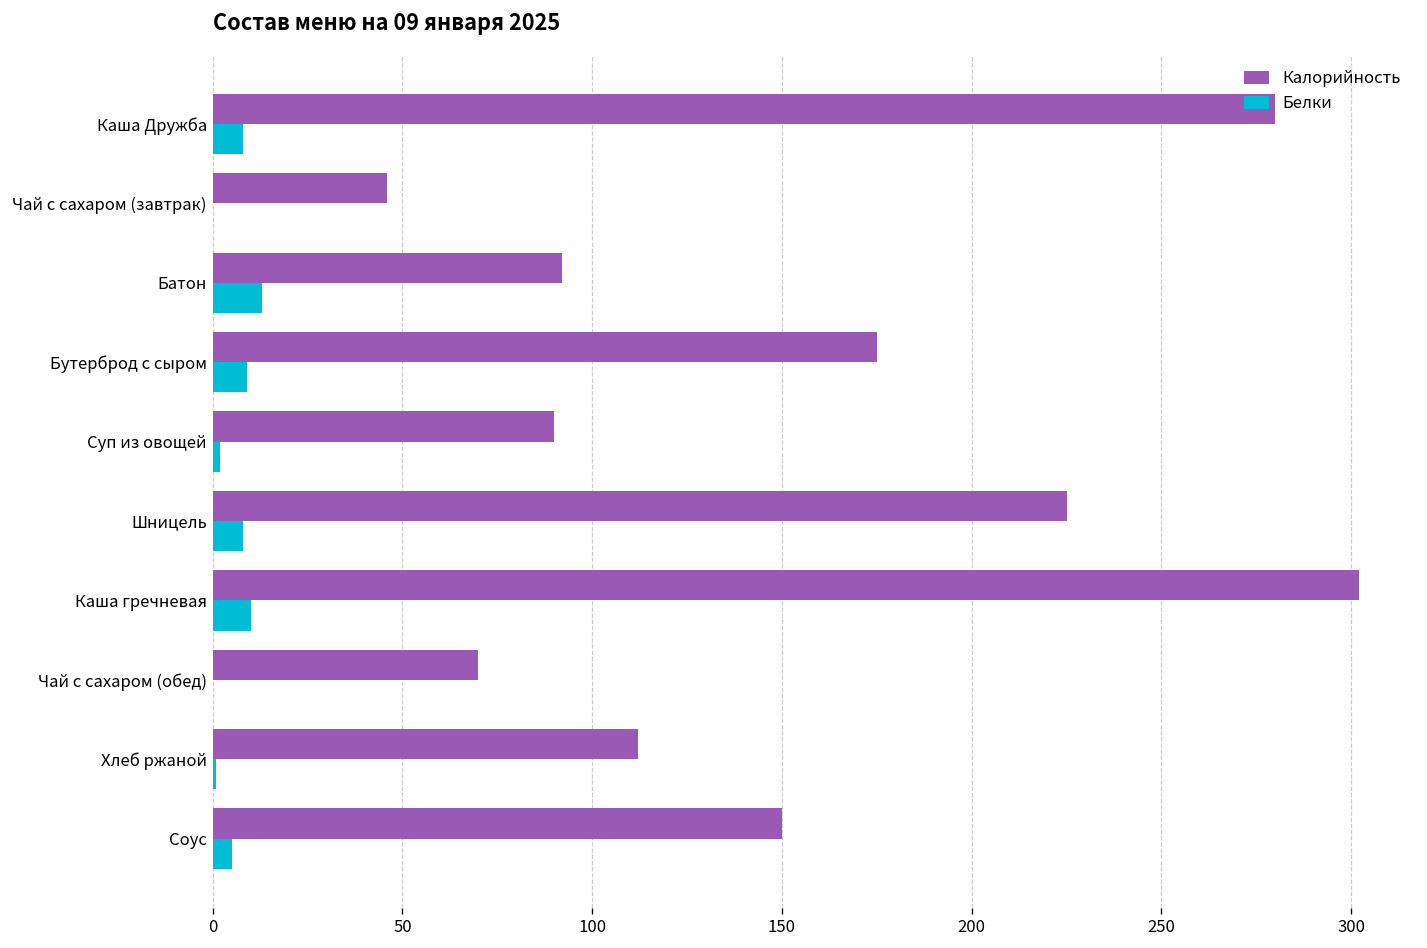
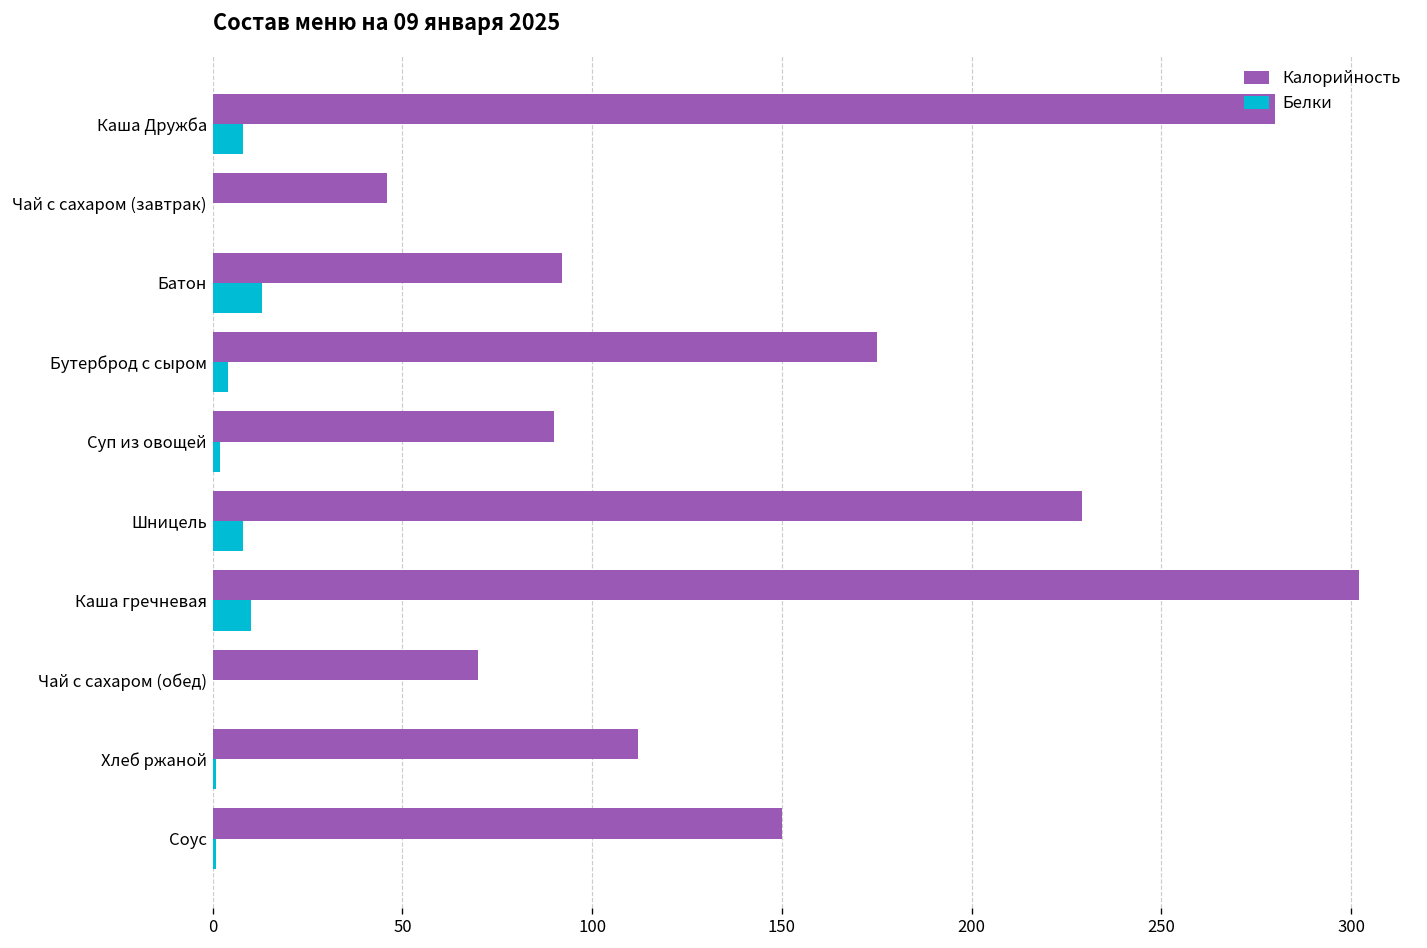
  {
    "Калорийность": {
      "Каша Дружба": 280,
      "Чай с сахаром (завтрак)": 46,
      "Батон": 92,
      "Бутерброд с сыром": 175,
      "Суп из овощей": 90,
-     "Шницель": 225,
+     "Шницель": 229,
      "Каша гречневая": 302,
      "Чай с сахаром (обед)": 70,
      "Хлеб ржаной": 112,
      "Соус": 150
    },
    "Белки": {
      "Каша Дружба": 8,
      "Чай с сахаром (завтрак)": 0,
      "Батон": 13,
-     "Бутерброд с сыром": 9,
+     "Бутерброд с сыром": 4,
      "Суп из овощей": 2,
      "Шницель": 8,
      "Каша гречневая": 10,
      "Чай с сахаром (обед)": 0,
      "Хлеб ржаной": 1,
-     "Соус": 5
+     "Соус": 1
    }
  }
